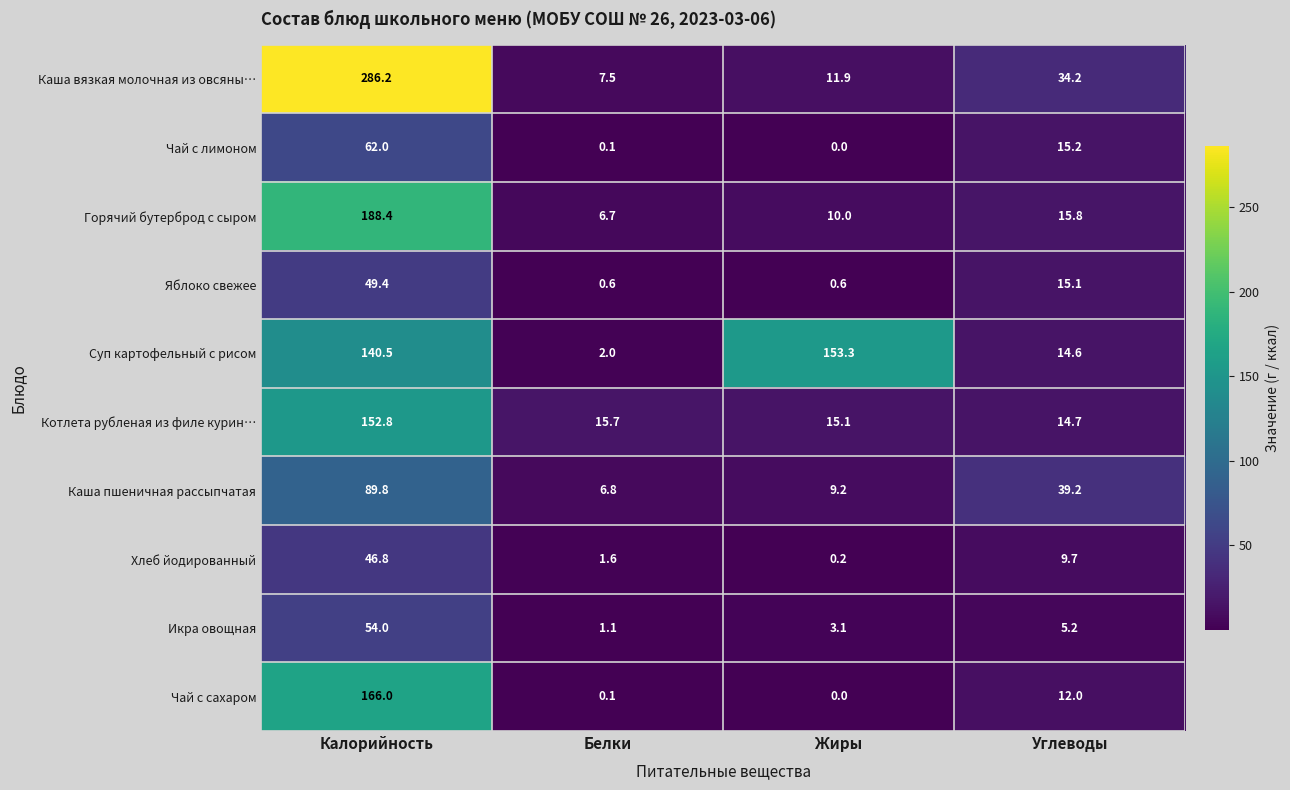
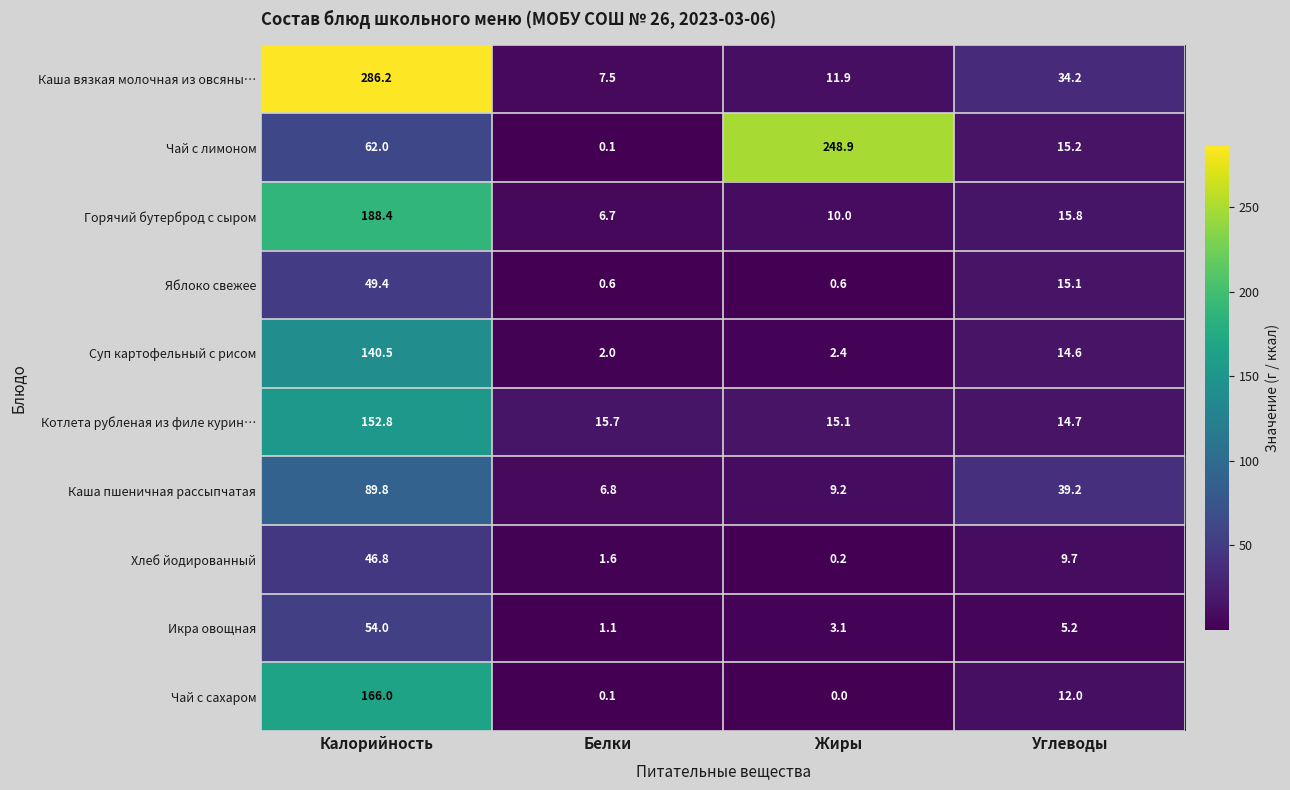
  {
    "Каша вязкая молочная из овсяны…": {
      "Калорийность": 286.2,
      "Белки": 7.5,
      "Жиры": 11.9,
      "Углеводы": 34.2
    },
    "Чай с лимоном": {
      "Калорийность": 62.0,
      "Белки": 0.1,
-     "Жиры": 0.0,
+     "Жиры": 248.9,
      "Углеводы": 15.2
    },
    "Горячий бутерброд с сыром": {
      "Калорийность": 188.4,
      "Белки": 6.7,
      "Жиры": 10.0,
      "Углеводы": 15.8
    },
    "Яблоко свежее": {
      "Калорийность": 49.4,
      "Белки": 0.6,
      "Жиры": 0.6,
      "Углеводы": 15.1
    },
    "Суп картофельный с рисом": {
      "Калорийность": 140.5,
      "Белки": 2.0,
-     "Жиры": 153.3,
+     "Жиры": 2.4,
      "Углеводы": 14.6
    },
    "Котлета рубленая из филе курин…": {
      "Калорийность": 152.8,
      "Белки": 15.7,
      "Жиры": 15.1,
      "Углеводы": 14.7
    },
    "Каша пшеничная рассыпчатая": {
      "Калорийность": 89.8,
      "Белки": 6.8,
      "Жиры": 9.2,
      "Углеводы": 39.2
    },
    "Хлеб йодированный": {
      "Калорийность": 46.8,
      "Белки": 1.6,
      "Жиры": 0.2,
      "Углеводы": 9.7
    },
    "Икра овощная": {
      "Калорийность": 54.0,
      "Белки": 1.1,
      "Жиры": 3.1,
      "Углеводы": 5.2
    },
    "Чай с сахаром": {
      "Калорийность": 166.0,
      "Белки": 0.1,
      "Жиры": 0.0,
      "Углеводы": 12.0
    }
  }
